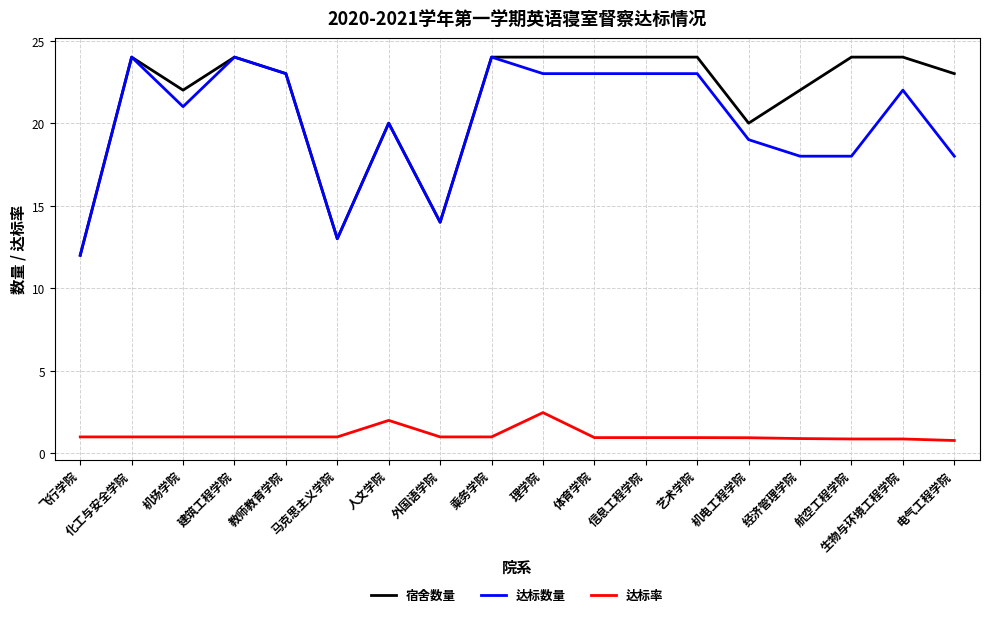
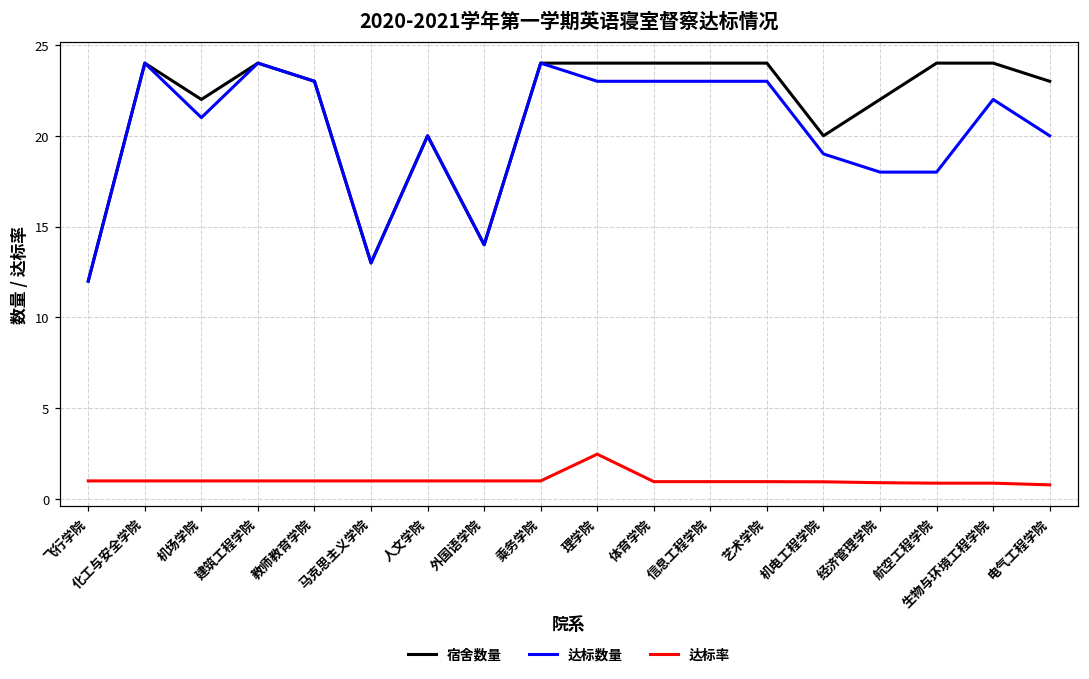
  {
    "宿舍数量": {
      "机场学院": 22,
      "理学院": 24,
      "体育学院": 24,
      "信息工程学院": 24,
      "艺术学院": 24,
      "机电工程学院": 20,
      "经济管理学院": 22,
      "航空工程学院": 24,
      "生物与环境工程学院": 24,
      "电气工程学院": 23
    },
    "达标数量": {
      "机场学院": 21,
      "理学院": 23,
      "体育学院": 23,
      "信息工程学院": 23,
      "艺术学院": 23,
      "机电工程学院": 19,
      "经济管理学院": 18,
      "航空工程学院": 18,
      "生物与环境工程学院": 22,
-     "电气工程学院": 18
+     "电气工程学院": 20
    },
    "达标率": {
      "飞行学院": 1,
      "化工与安全学院": 1,
      "机场学院": 1,
      "建筑工程学院": 1,
      "教师教育学院": 1,
      "马克思主义学院": 1,
-     "人文学院": 2,
+     "人文学院": 1,
      "外国语学院": 1,
      "乘务学院": 1,
      "理学院": 2.5,
      "体育学院": 1,
      "信息工程学院": 1,
      "艺术学院": 1,
      "机电工程学院": 1,
      "经济管理学院": 1,
      "航空工程学院": 1,
      "生物与环境工程学院": 1,
      "电气工程学院": 0.8
    }
  }
